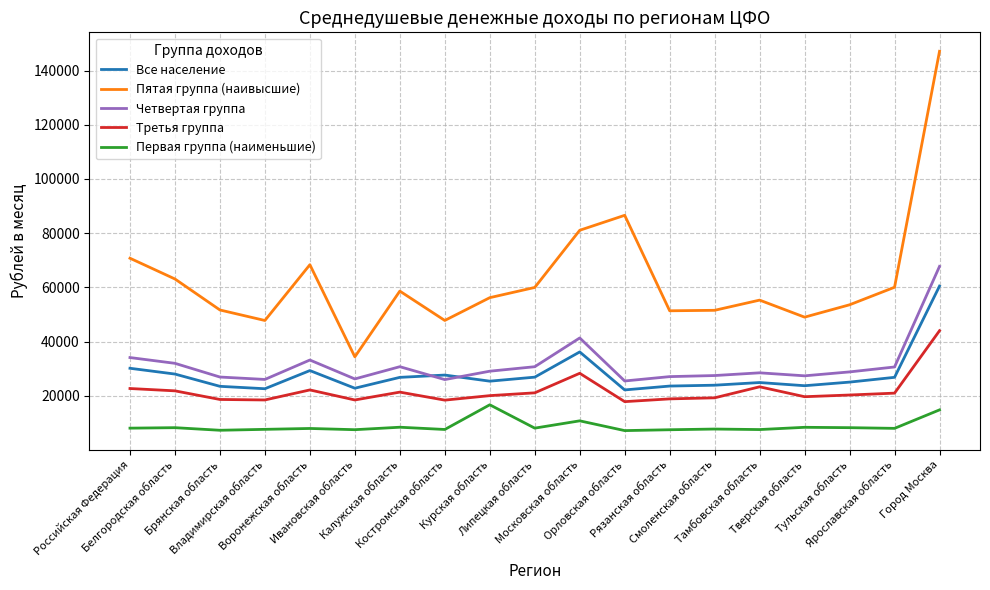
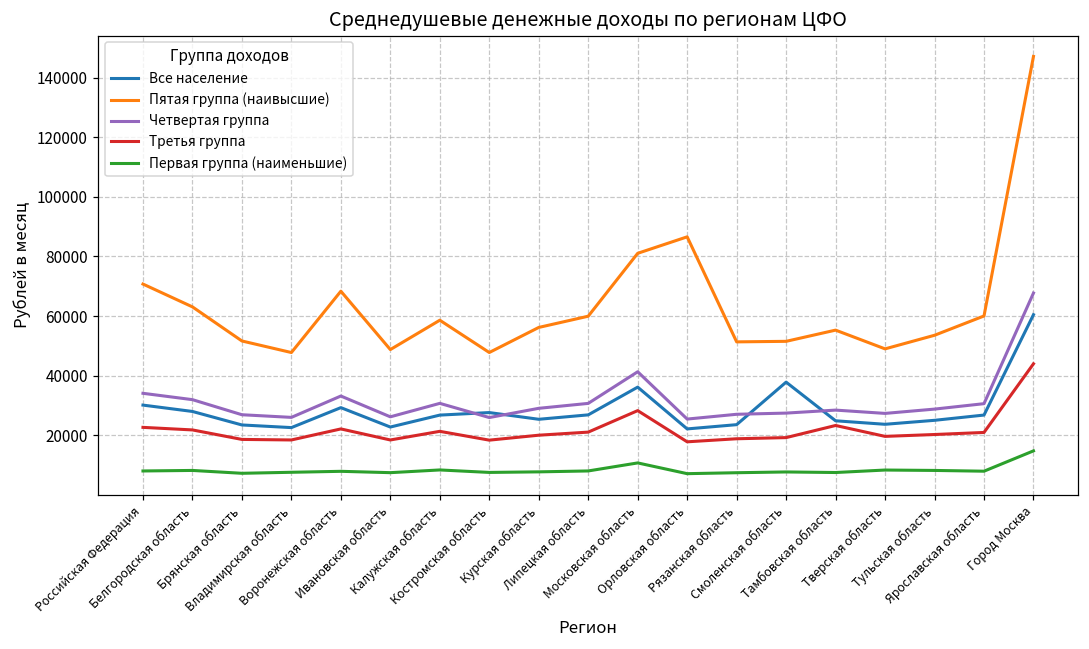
  {
    "Все население": {
      "Российская Федерация": 30000,
      "Белгородская область": 28000,
      "Брянская область": 23000,
      "Владимирская область": 23000,
      "Воронежская область": 29000,
      "Ивановская область": 23000,
      "Калужская область": 27000,
      "Костромская область": 28000,
      "Курская область": 25000,
      "Липецкая область": 27000,
      "Московская область": 36000,
      "Орловская область": 22000,
      "Рязанская область": 24000,
-     "Смоленская область": 24000,
+     "Смоленская область": 38000,
      "Тамбовская область": 25000,
      "Тверская область": 24000,
      "Тульская область": 25000,
      "Ярославская область": 27000,
      "Город Москва": 60000
    },
    "Пятая группа (наивысшие)": {
      "Российская Федерация": 71000,
      "Белгородская область": 63000,
      "Брянская область": 52000,
      "Владимирская область": 48000,
      "Воронежская область": 68000,
-     "Ивановская область": 34000,
+     "Ивановская область": 49000,
      "Калужская область": 59000,
      "Костромская область": 48000,
      "Курская область": 56000,
      "Липецкая область": 60000,
      "Московская область": 81000,
      "Орловская область": 87000,
      "Рязанская область": 51000,
      "Смоленская область": 52000,
      "Тамбовская область": 55000,
      "Тверская область": 49000,
      "Тульская область": 54000,
      "Ярославская область": 60000,
      "Город Москва": 147000
    },
    "Четвертая группа": {
      "Российская Федерация": 34000,
      "Белгородская область": 32000,
      "Брянская область": 27000,
      "Владимирская область": 26000,
      "Воронежская область": 33000,
      "Ивановская область": 26000,
      "Калужская область": 31000,
      "Костромская область": 26000,
      "Курская область": 29000,
      "Липецкая область": 31000,
      "Московская область": 41000,
      "Орловская область": 25000,
      "Рязанская область": 27000,
      "Смоленская область": 27000,
      "Тамбовская область": 28000,
      "Тверская область": 27000,
      "Тульская область": 29000,
      "Ярославская область": 31000,
      "Город Москва": 68000
    },
    "Третья группа": {
      "Российская Федерация": 23000,
      "Белгородская область": 22000,
      "Брянская область": 19000,
      "Владимирская область": 18000,
      "Воронежская область": 22000,
      "Ивановская область": 18000,
      "Калужская область": 21000,
      "Костромская область": 18000,
      "Курская область": 20000,
      "Липецкая область": 21000,
      "Московская область": 28000,
      "Орловская область": 18000,
      "Рязанская область": 19000,
      "Смоленская область": 19000,
      "Тамбовская область": 23000,
      "Тверская область": 20000,
      "Тульская область": 20000,
      "Ярославская область": 21000,
      "Город Москва": 44000
    },
    "Первая группа (наименьшие)": {
      "Российская Федерация": 8000,
      "Белгородская область": 8000,
      "Брянская область": 7000,
      "Владимирская область": 8000,
      "Воронежская область": 8000,
      "Ивановская область": 7000,
      "Калужская область": 8000,
      "Костромская область": 8000,
-     "Курская область": 17000,
+     "Курская область": 8000,
      "Липецкая область": 8000,
      "Московская область": 11000,
      "Орловская область": 7000,
      "Рязанская область": 7000,
      "Смоленская область": 8000,
      "Тамбовская область": 8000,
      "Тверская область": 8000,
      "Тульская область": 8000,
      "Ярославская область": 8000,
      "Город Москва": 15000
    }
  }
